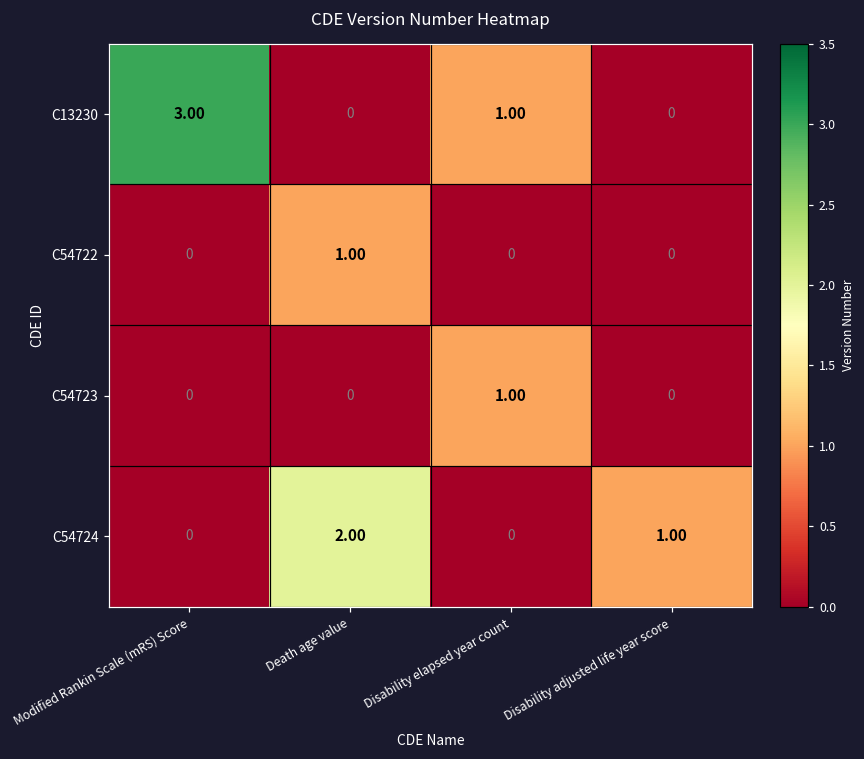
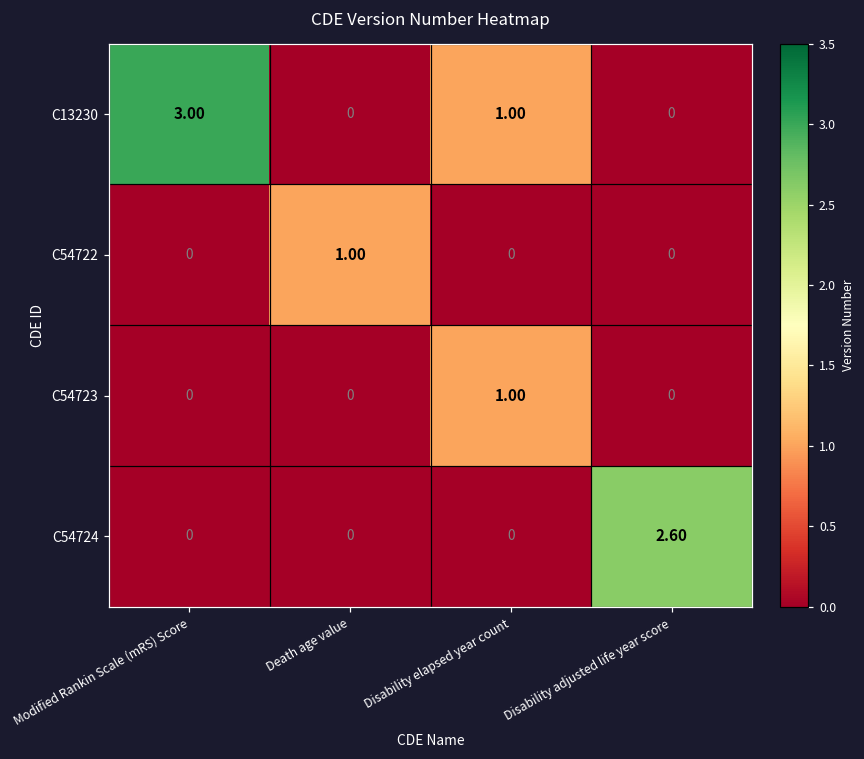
  {
    "C13230": {
      "Modified Rankin Scale (mRS) Score": 3.00,
      "Death age value": 0,
      "Disability elapsed year count": 1.00,
      "Disability adjusted life year score": 0
    },
    "C54722": {
      "Modified Rankin Scale (mRS) Score": 0,
      "Death age value": 1.00,
      "Disability elapsed year count": 0,
      "Disability adjusted life year score": 0
    },
    "C54723": {
      "Modified Rankin Scale (mRS) Score": 0,
      "Death age value": 0,
      "Disability elapsed year count": 1.00,
      "Disability adjusted life year score": 0
    },
    "C54724": {
      "Modified Rankin Scale (mRS) Score": 0,
-     "Death age value": 2.00,
+     "Death age value": 0,
      "Disability elapsed year count": 0,
-     "Disability adjusted life year score": 1.00
+     "Disability adjusted life year score": 2.60
    }
  }
